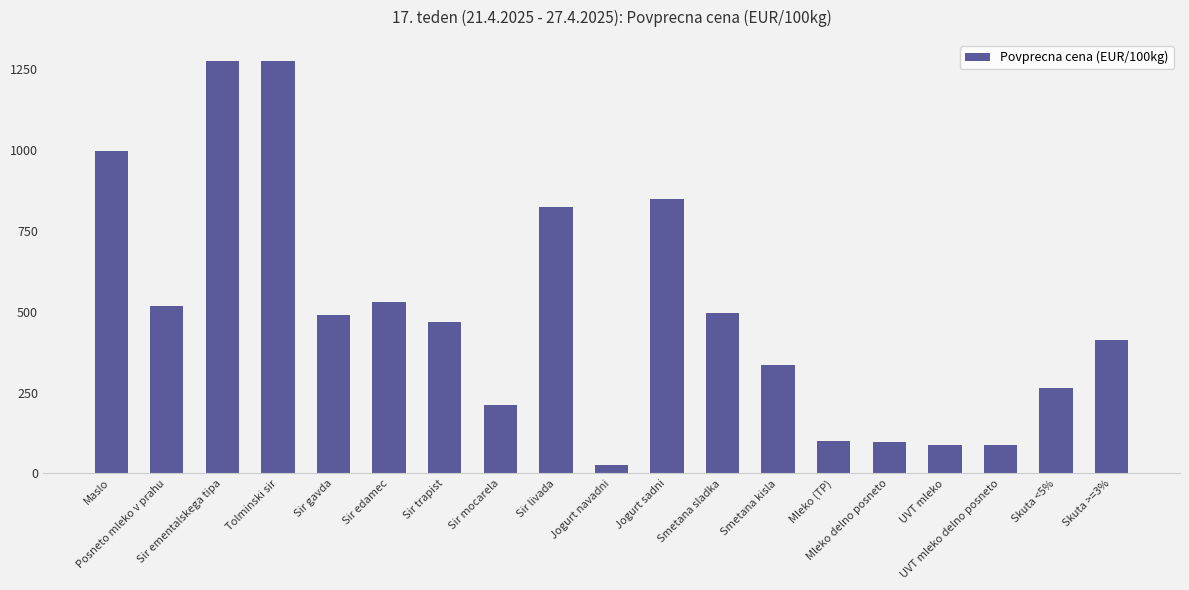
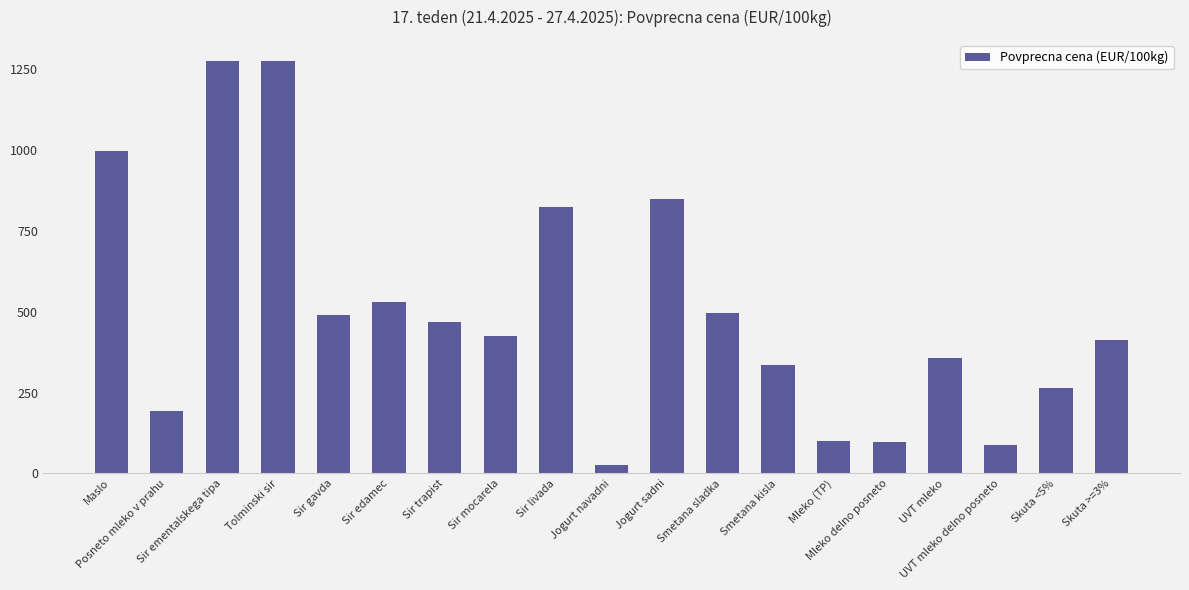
  {
    "Maslo": 1000,
-   "Posneto mleko v prahu": 520,
+   "Posneto mleko v prahu": 190,
    "Sir ementalskega tipa": 1270,
    "Tolminski sir": 1280,
    "Sir gavda": 490,
    "Sir edamec": 530,
    "Sir trapist": 470,
-   "Sir mocarela": 210,
+   "Sir mocarela": 420,
    "Sir livada": 820,
    "Jogurt navadni": 30,
    "Jogurt sadni": 850,
    "Smetana sladka": 500,
    "Smetana kisla": 340,
    "Mleko (TP)": 100,
    "Mleko delno posneto": 100,
-   "UVT mleko": 90,
+   "UVT mleko": 360,
    "UVT mleko delno posneto": 90,
    "Skuta <5%": 260,
    "Skuta >=3%": 410
  }
